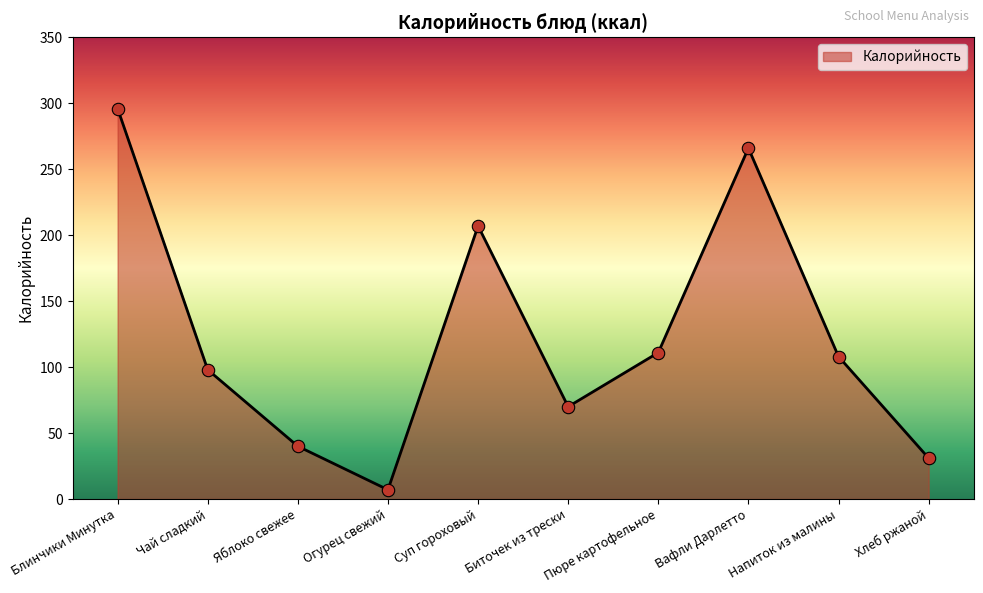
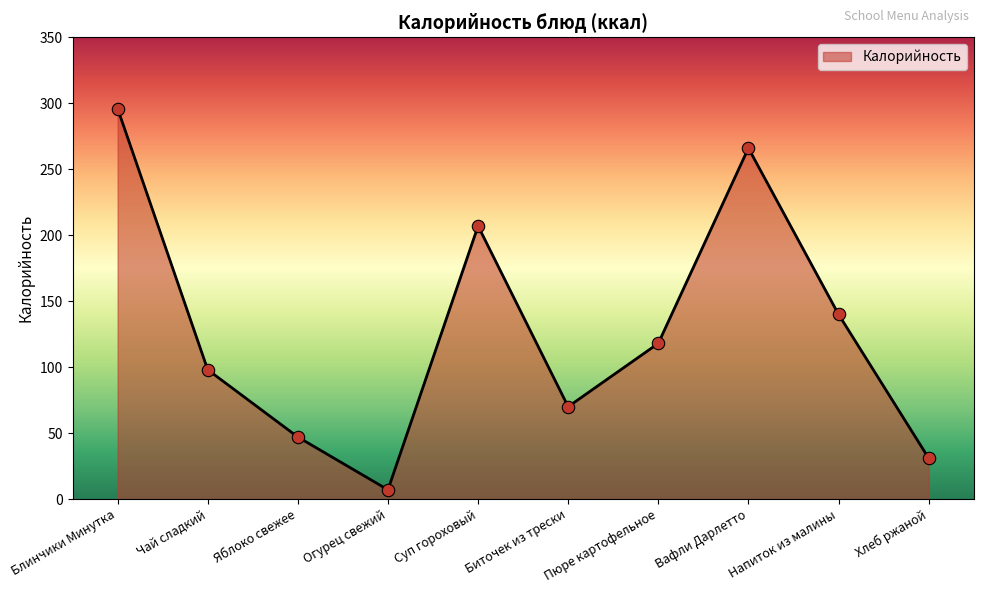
  {
    "Блинчики Минутка": 296,
    "Чай сладкий": 98,
-   "Яблоко свежее": 40,
+   "Яблоко свежее": 47,
    "Огурец свежий": 7,
    "Суп гороховый": 207,
    "Биточек из трески": 70,
-   "Пюре картофельное": 111,
+   "Пюре картофельное": 118,
    "Вафли Дарлетто": 266,
-   "Напиток из малины": 108,
+   "Напиток из малины": 140,
    "Хлеб ржаной": 31
  }
